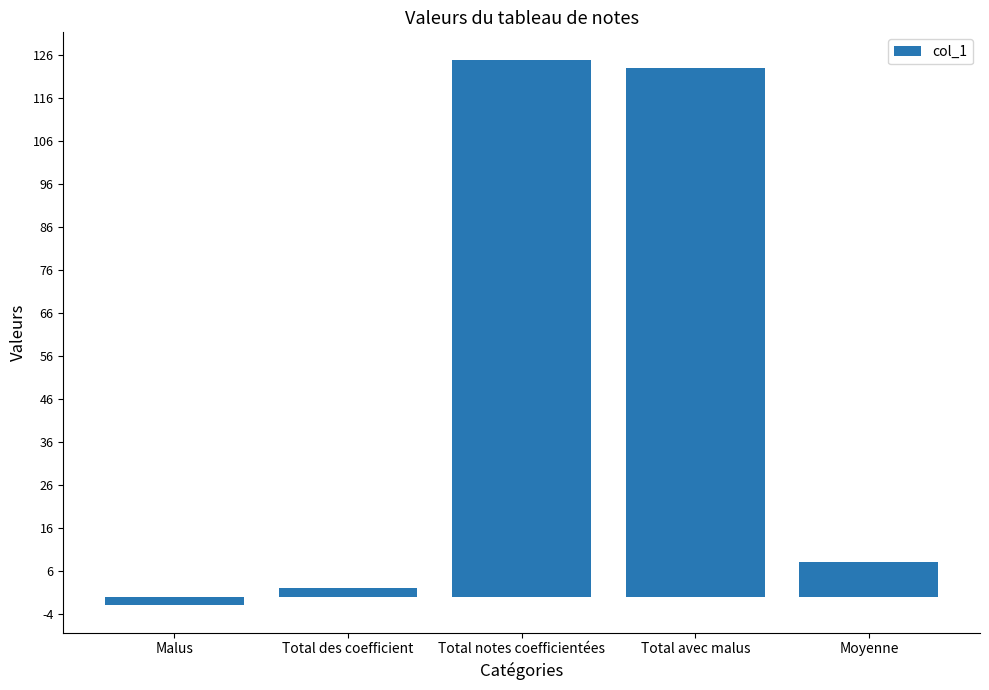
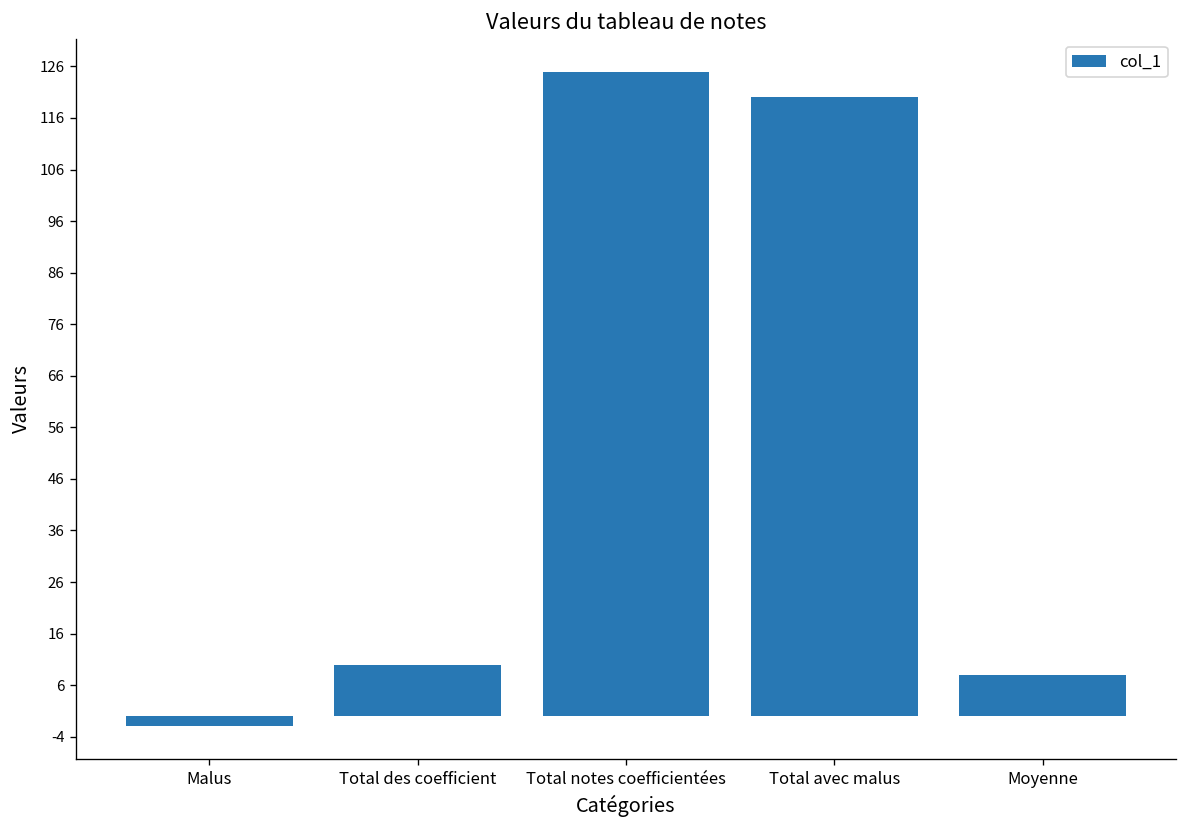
  {
    "Malus": -2,
-   "Total des coefficient": 2,
+   "Total des coefficient": 10,
    "Total notes coefficientées": 125,
-   "Total avec malus": 123,
+   "Total avec malus": 120,
    "Moyenne": 8
  }
